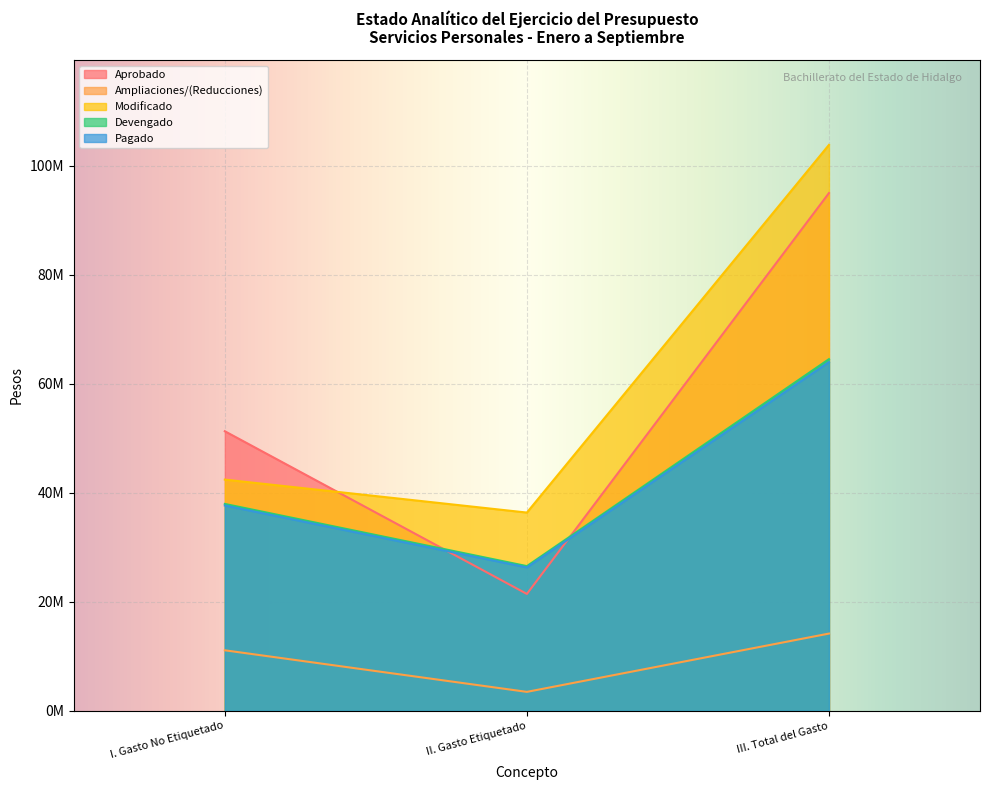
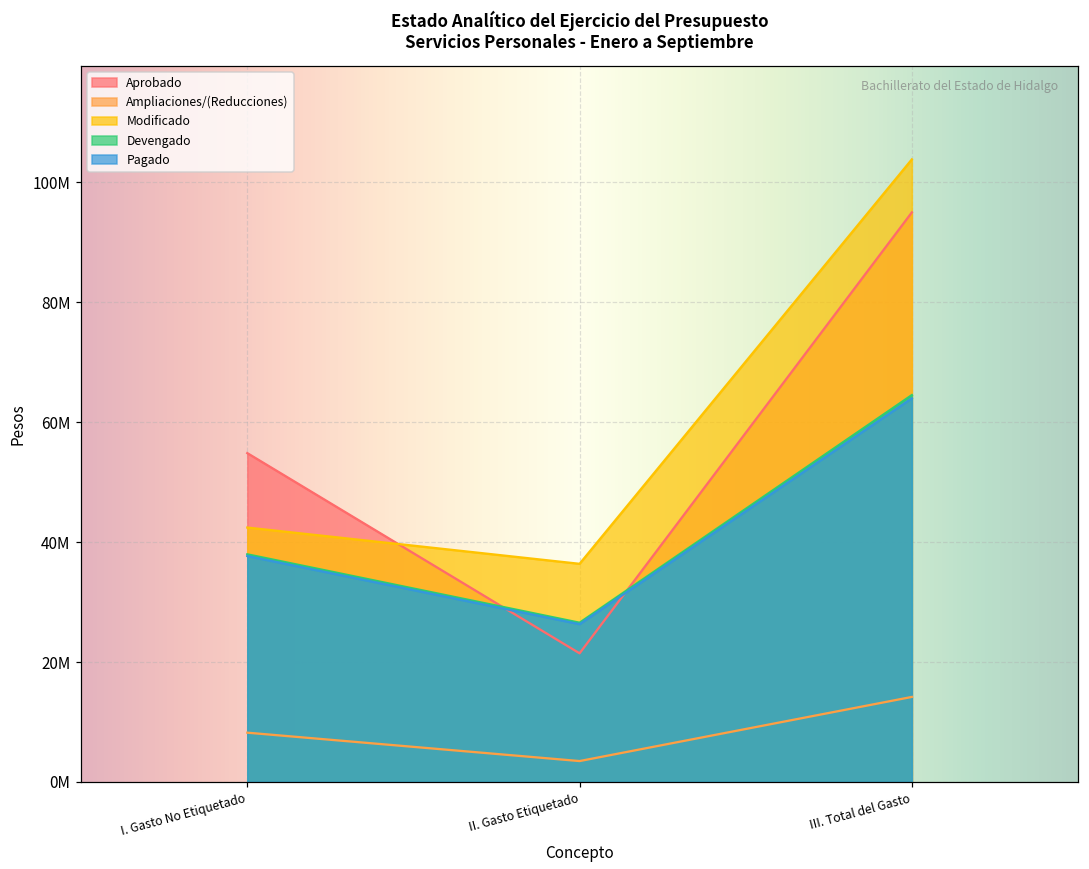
  {
    "Aprobado": {
-     "I. Gasto No Etiquetado": 51000000,
+     "I. Gasto No Etiquetado": 55000000,
      "II. Gasto Etiquetado": 21000000,
      "III. Total del Gasto": 95000000
    },
    "Ampliaciones/(Reducciones)": {
-     "I. Gasto No Etiquetado": 11000000,
+     "I. Gasto No Etiquetado": 8000000,
      "II. Gasto Etiquetado": 3000000,
      "III. Total del Gasto": 14000000
    },
    "Modificado": {
      "I. Gasto No Etiquetado": 42000000,
      "II. Gasto Etiquetado": 36000000,
      "III. Total del Gasto": 104000000
    },
    "Devengado": {
      "III. Total del Gasto": 65000000
    },
    "Pagado": {
      "III. Total del Gasto": 64000000
    }
  }
